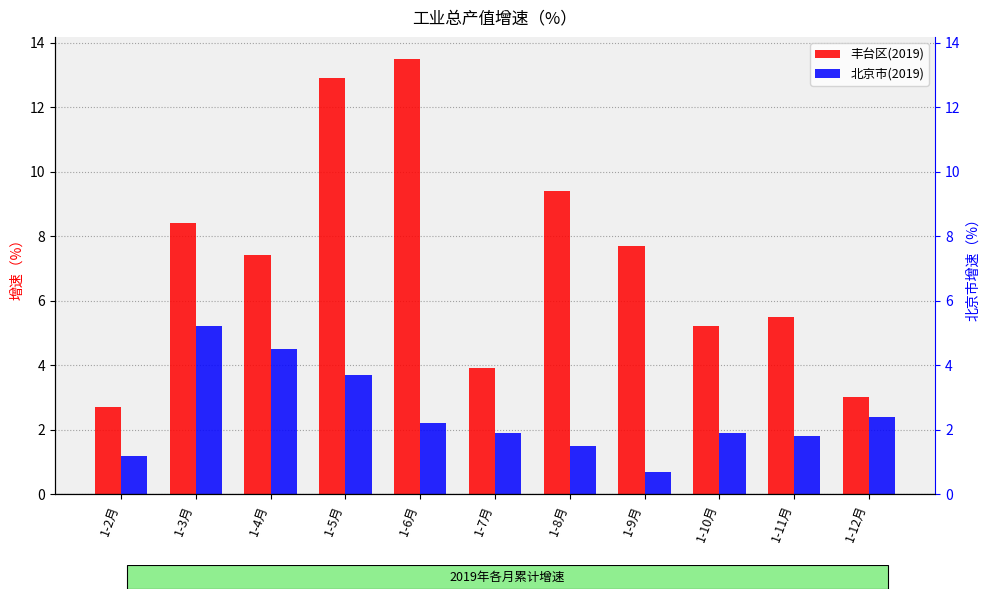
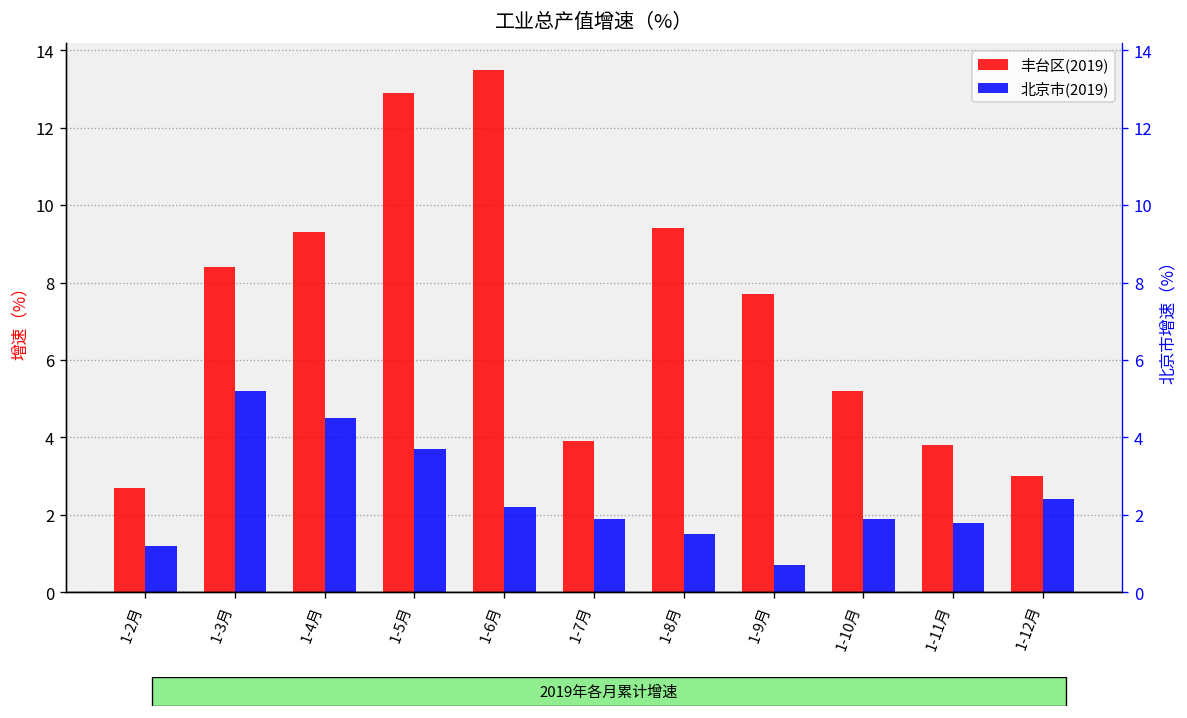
  {
    "丰台区(2019)": {
      "1-2月": 2.7,
      "1-3月": 8.4,
-     "1-4月": 7.4,
+     "1-4月": 9.3,
      "1-5月": 12.9,
      "1-6月": 13.5,
      "1-7月": 3.9,
      "1-8月": 9.4,
      "1-9月": 7.7,
      "1-10月": 5.2,
-     "1-11月": 5.5,
+     "1-11月": 3.8,
      "1-12月": 3.0
    },
    "北京市(2019)": {
      "1-2月": 1.2,
      "1-3月": 5.2,
      "1-4月": 4.5,
      "1-5月": 3.7,
      "1-6月": 2.2,
      "1-7月": 1.9,
      "1-8月": 1.5,
      "1-9月": 0.7,
      "1-10月": 1.9,
      "1-11月": 1.8,
      "1-12月": 2.4
    }
  }
